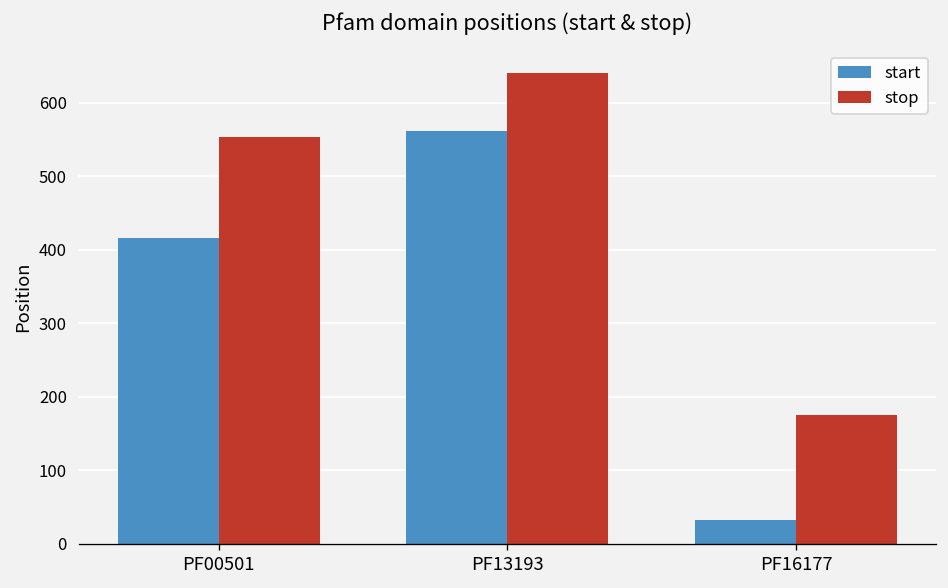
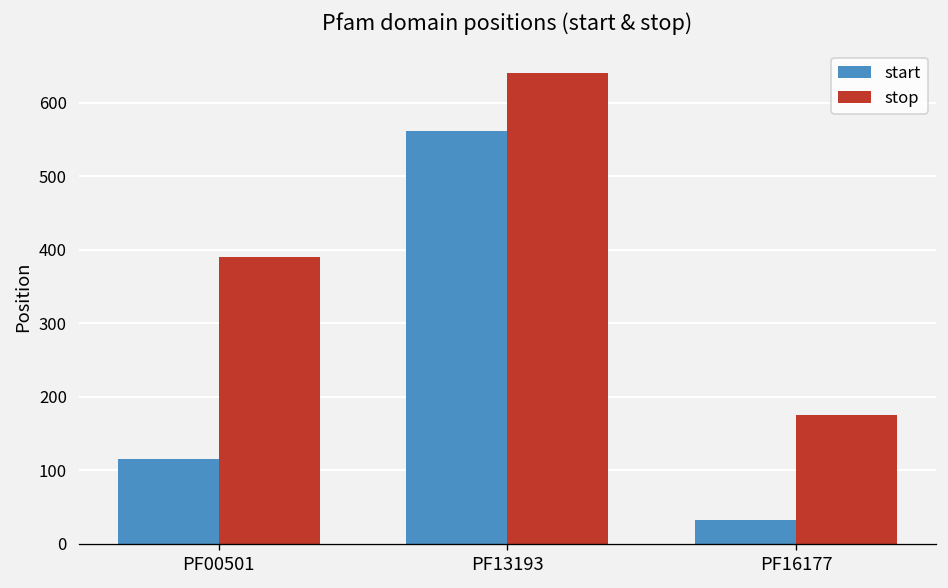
  {
    "start": {
-     "PF00501": 420,
+     "PF00501": 120,
      "PF13193": 560,
      "PF16177": 30
    },
    "stop": {
-     "PF00501": 550,
+     "PF00501": 390,
      "PF13193": 640,
      "PF16177": 180
    }
  }
